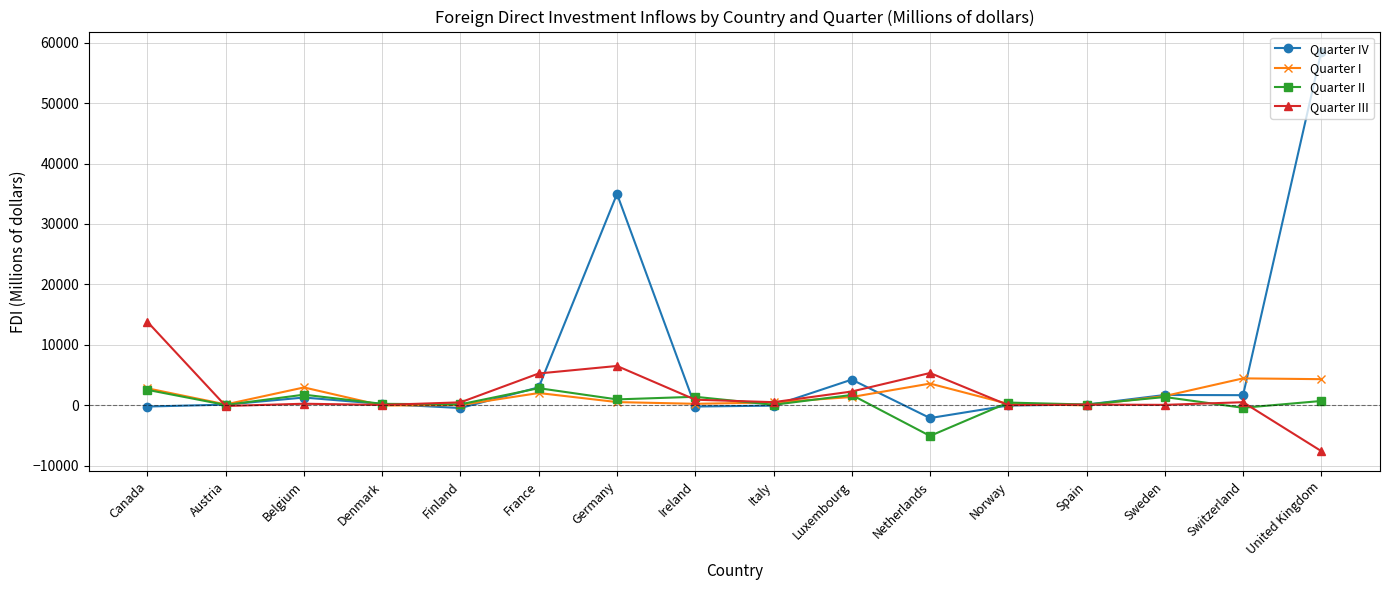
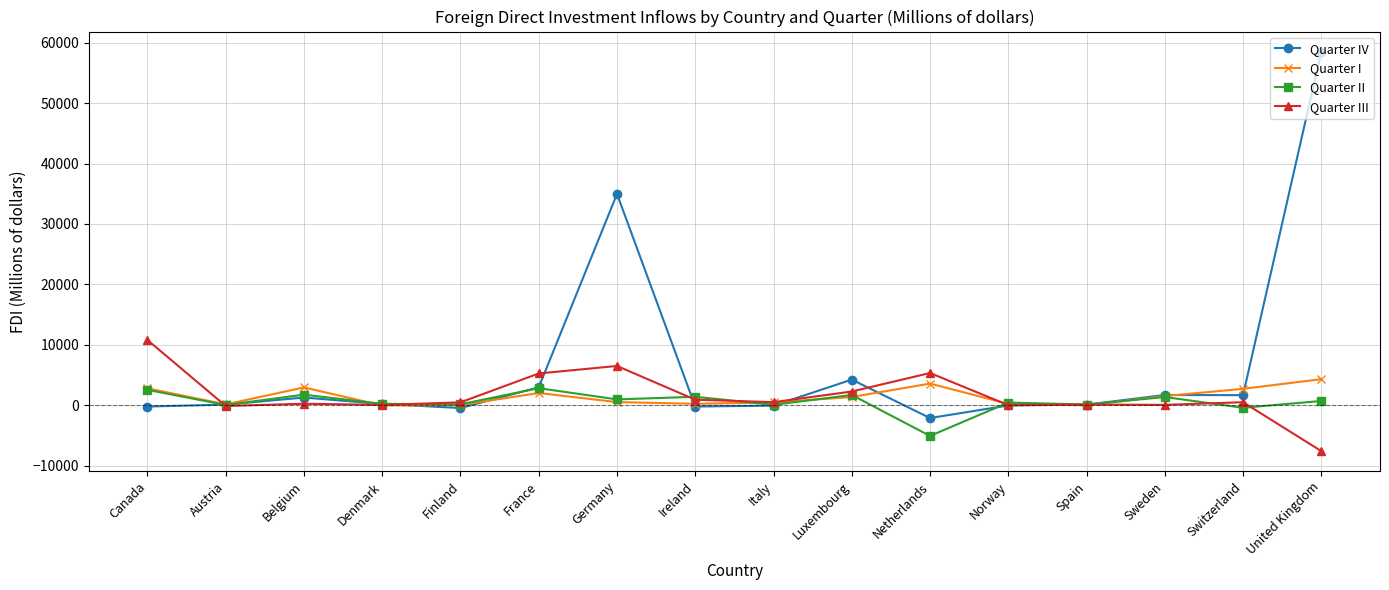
  {
    "Quarter IV": {
      "Canada": 0,
      "Belgium": 1000,
      "Finland": 0,
      "Germany": 35000,
      "Ireland": 0,
      "Luxembourg": 4000,
      "Netherlands": -2000,
      "Switzerland": 2000
    },
    "Quarter I": {
      "Belgium": 3000,
      "France": 2000,
      "Germany": 1000,
      "Ireland": 0,
      "Netherlands": 4000,
-     "Switzerland": 4000,
+     "Switzerland": 3000,
      "United Kingdom": 4000
    },
    "Quarter II": {
      "Belgium": 2000,
      "Germany": 1000,
      "Ireland": 1000,
      "Netherlands": -5000,
      "Switzerland": 0,
      "United Kingdom": 1000
    },
    "Quarter III": {
-     "Canada": 14000,
+     "Canada": 11000,
      "Belgium": 0,
      "France": 5000,
      "Germany": 7000,
      "Ireland": 1000,
      "Luxembourg": 2000,
      "Netherlands": 5000,
      "Sweden": 0,
      "Switzerland": 1000,
      "United Kingdom": -8000
    }
  }
